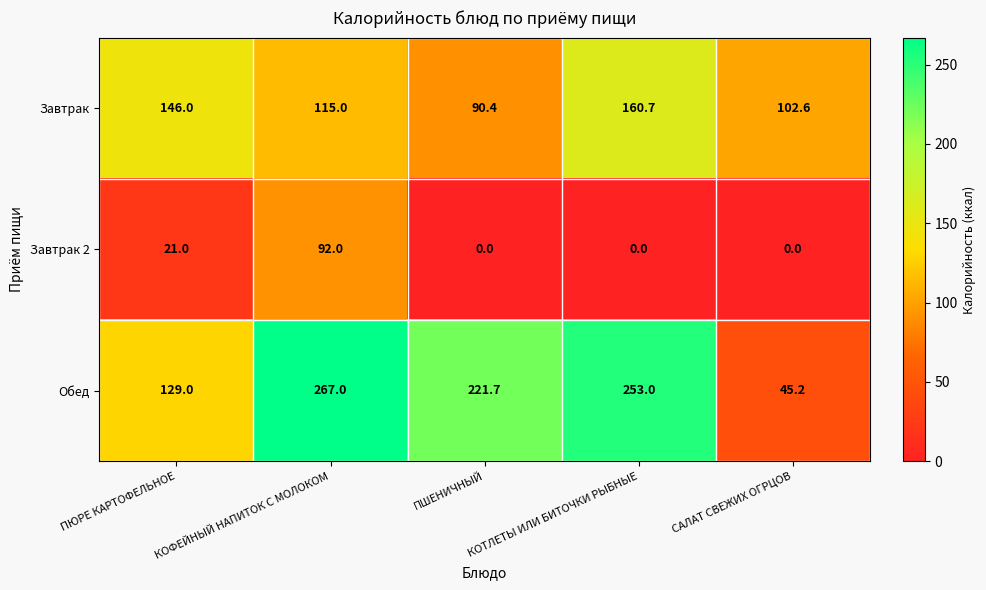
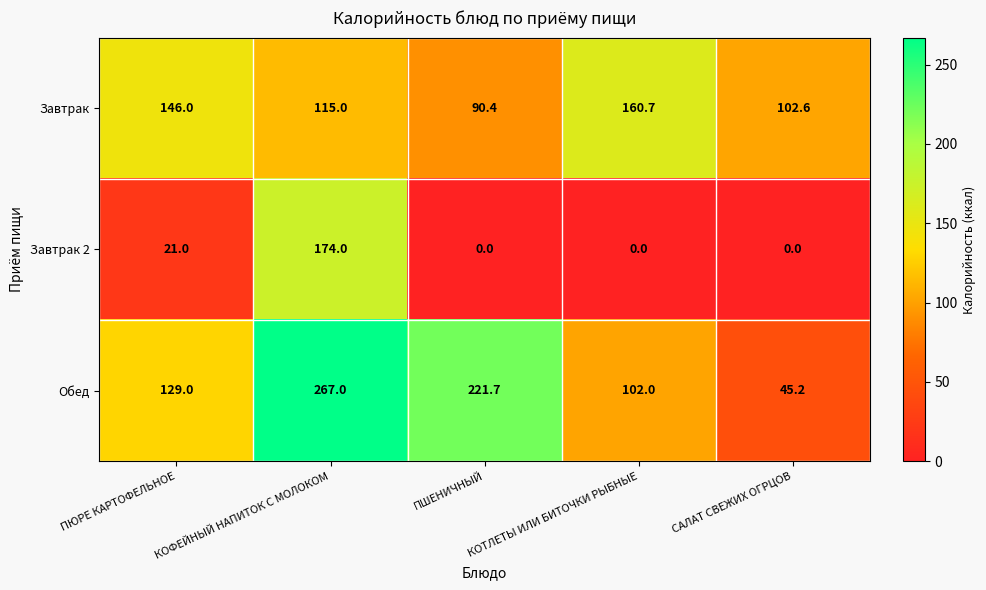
  {
    "Завтрак": {
      "ПЮРЕ КАРТОФЕЛЬНОЕ": 146.0,
      "КОФЕЙНЫЙ НАПИТОК С МОЛОКОМ": 115.0,
      "ПШЕНИЧНЫЙ": 90.4,
      "КОТЛЕТЫ ИЛИ БИТОЧКИ РЫБНЫЕ": 160.7,
      "САЛАТ СВЕЖИХ ОГРЦОВ": 102.6
    },
    "Завтрак 2": {
      "ПЮРЕ КАРТОФЕЛЬНОЕ": 21.0,
-     "КОФЕЙНЫЙ НАПИТОК С МОЛОКОМ": 92.0,
+     "КОФЕЙНЫЙ НАПИТОК С МОЛОКОМ": 174.0,
      "ПШЕНИЧНЫЙ": 0.0,
      "КОТЛЕТЫ ИЛИ БИТОЧКИ РЫБНЫЕ": 0.0,
      "САЛАТ СВЕЖИХ ОГРЦОВ": 0.0
    },
    "Обед": {
      "ПЮРЕ КАРТОФЕЛЬНОЕ": 129.0,
      "КОФЕЙНЫЙ НАПИТОК С МОЛОКОМ": 267.0,
      "ПШЕНИЧНЫЙ": 221.7,
-     "КОТЛЕТЫ ИЛИ БИТОЧКИ РЫБНЫЕ": 253.0,
+     "КОТЛЕТЫ ИЛИ БИТОЧКИ РЫБНЫЕ": 102.0,
      "САЛАТ СВЕЖИХ ОГРЦОВ": 45.2
    }
  }
